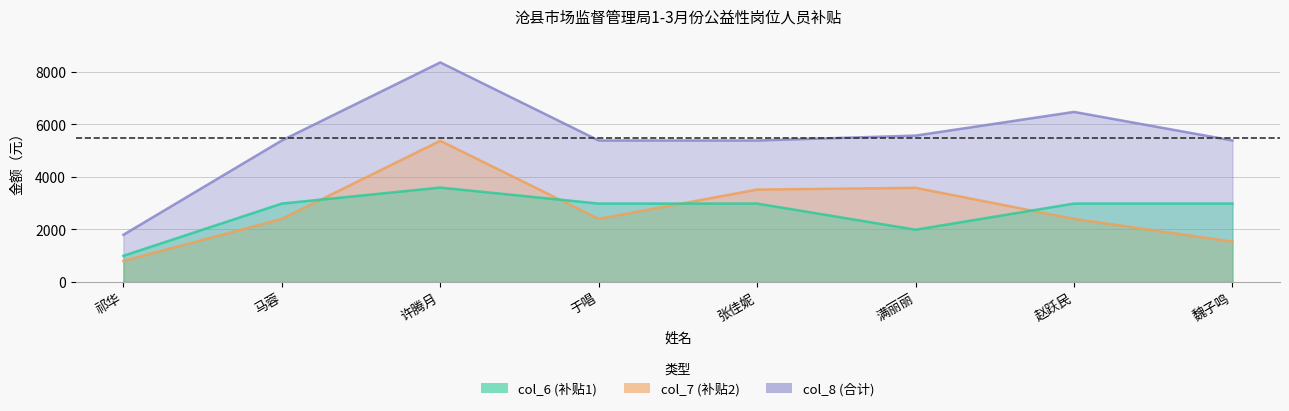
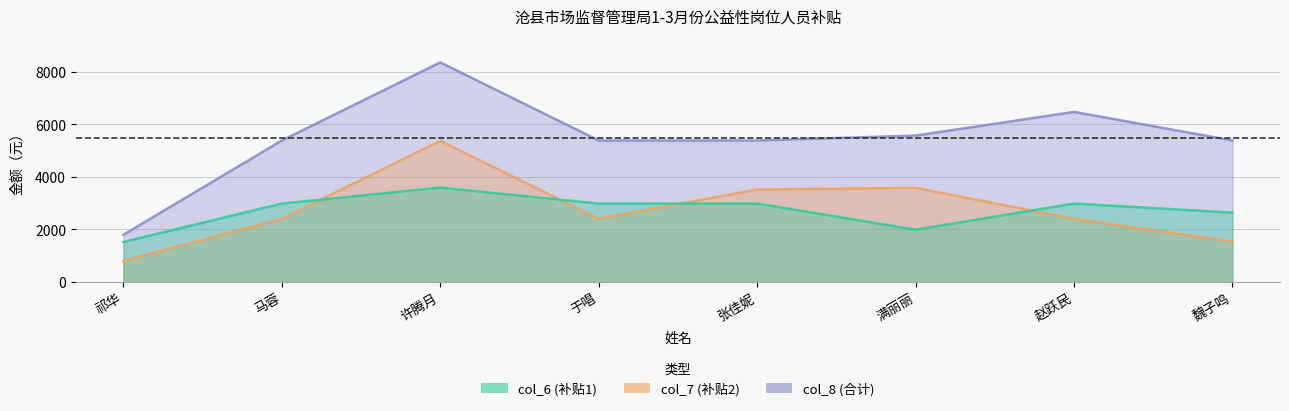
  {
    "col_8 (合计)": {
      "祁华": 1800,
      "马蓉": 5400,
      "许腾月": 8400,
      "于唱": 5400,
      "张佳妮": 5400,
      "满丽丽": 5600,
      "赵跃民": 6500,
      "魏子鸣": 5400
    },
    "col_7 (补贴2)": {
      "祁华": 800,
      "马蓉": 2400,
      "许腾月": 5400,
      "于唱": 2400,
      "张佳妮": 3500,
      "满丽丽": 3600,
      "赵跃民": 2400,
      "魏子鸣": 1500
    },
    "col_6 (补贴1)": {
-     "祁华": 1000,
+     "祁华": 1500,
      "马蓉": 3000,
      "许腾月": 3600,
      "于唱": 3000,
      "张佳妮": 3000,
      "满丽丽": 2000,
      "赵跃民": 3000,
-     "魏子鸣": 3000
+     "魏子鸣": 2600
    }
  }
